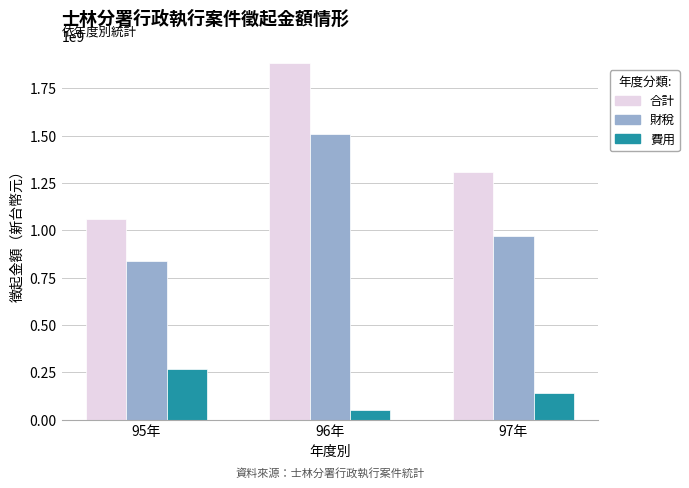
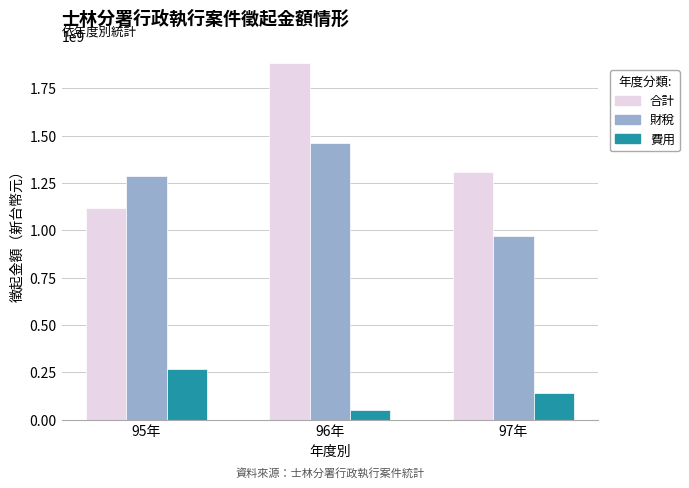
  {
    "合計": {
-     "95年": 1060000000,
+     "95年": 1120000000,
      "96年": 1880000000,
      "97年": 1310000000
    },
    "財稅": {
-     "95年": 840000000,
-     "96年": 1510000000,
+     "95年": 1290000000,
+     "96年": 1460000000,
      "97年": 970000000
    },
    "費用": {
      "95年": 270000000,
      "96年": 50000000,
      "97年": 140000000
    }
  }
